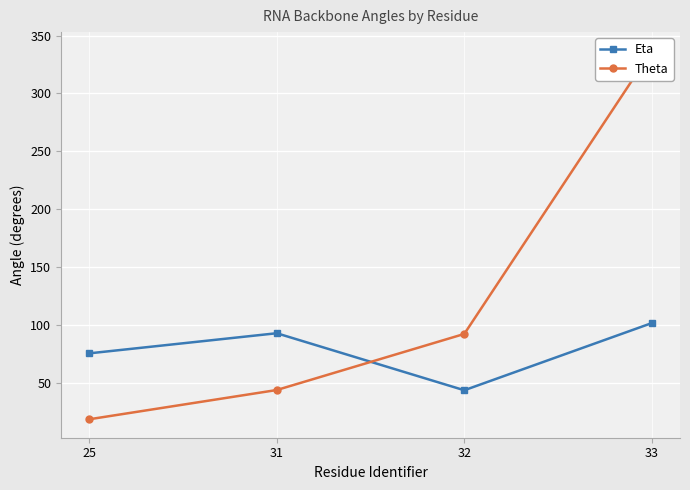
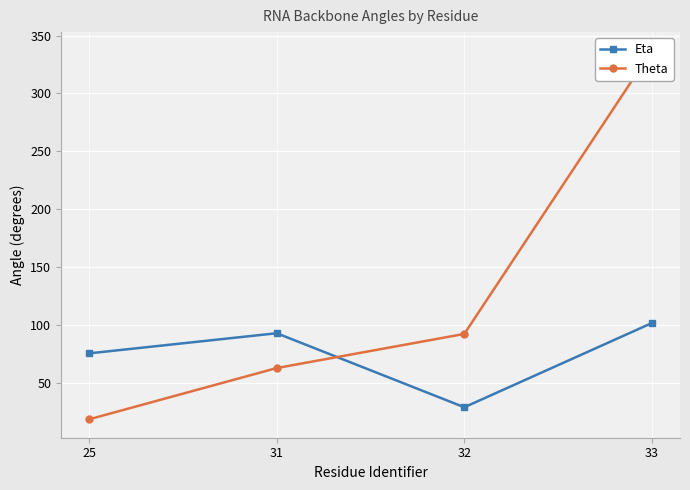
  {
    "Eta": {
      "25": 75,
      "31": 93,
-     "32": 43,
+     "32": 29,
      "33": 101
    },
    "Theta": {
      "25": 18,
-     "31": 44,
+     "31": 63,
      "32": 92
    }
  }
